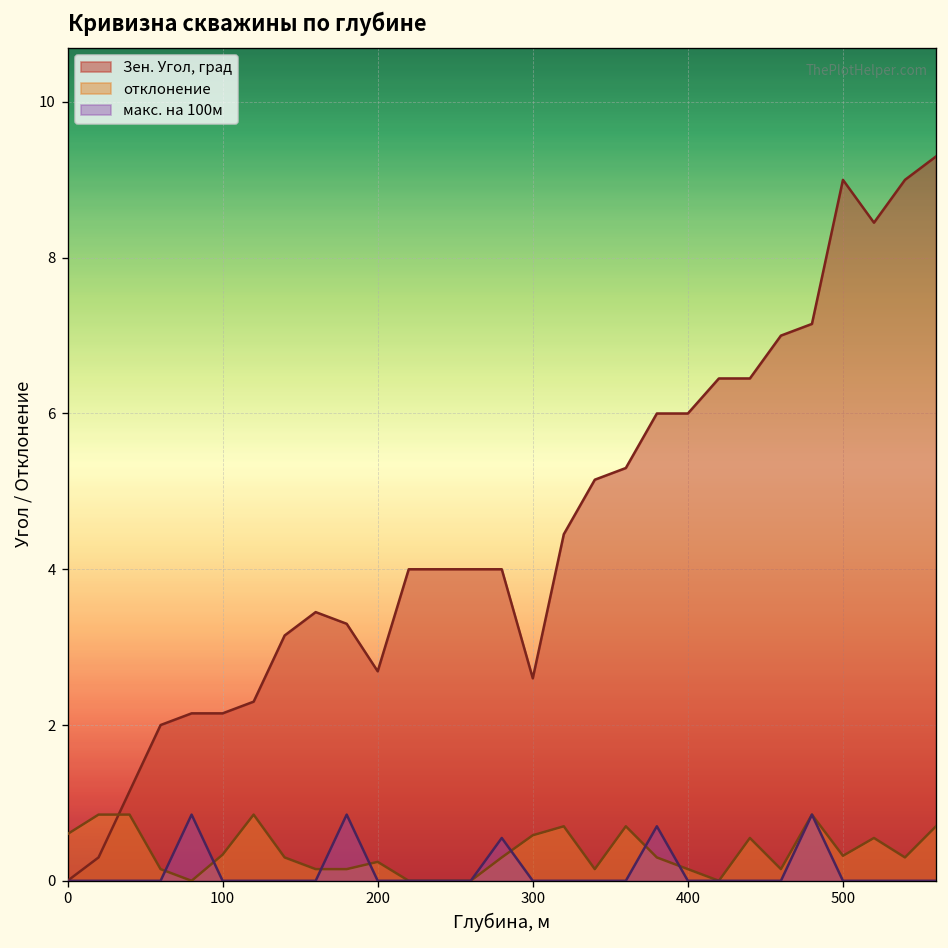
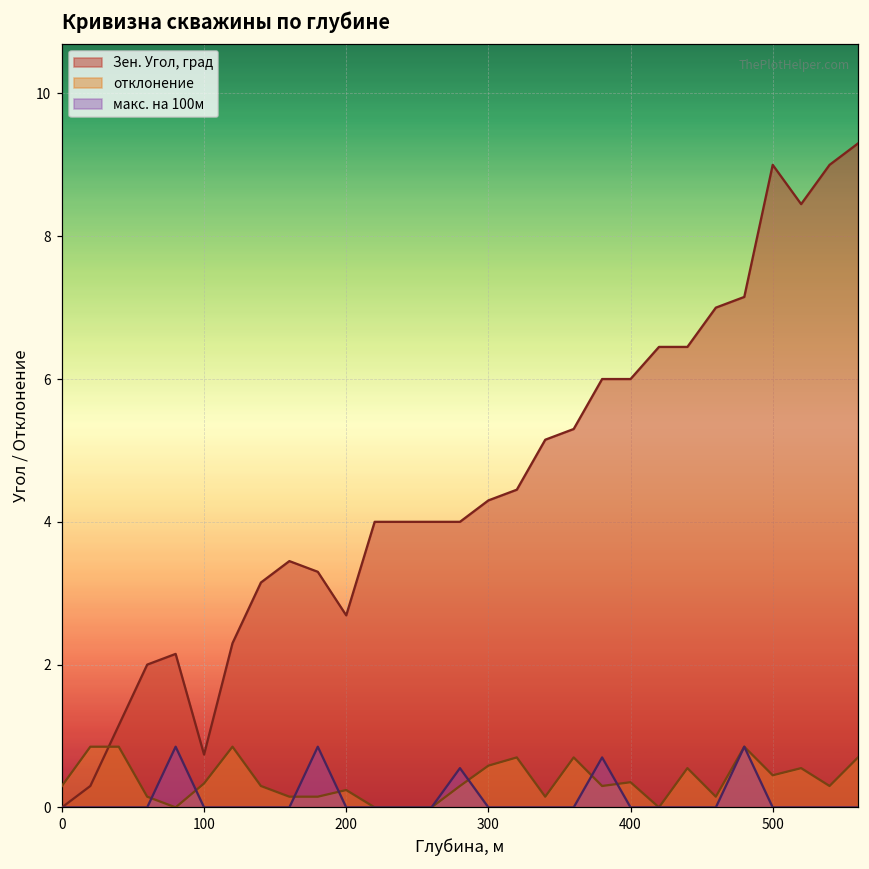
  {
    "Зен. Угол, град": {
-     "100": 2.2,
+     "100": 0.7,
      "200": 2.7,
-     "300": 2.6,
+     "300": 4.3,
      "400": 6.0,
      "500": 9.0
    },
    "отклонение": {
-     "0": 0.6,
+     "0": 0.3,
      "100": 0.3,
      "200": 0.2,
      "300": 0.6,
-     "400": 0.2,
-     "500": 0.3
+     "400": 0.4,
+     "500": 0.4
    },
    "макс. на 100м": {
      "100": 0.0,
      "200": 0.0,
      "300": 0.0,
      "400": 0.0,
      "500": 0.0
    }
  }
